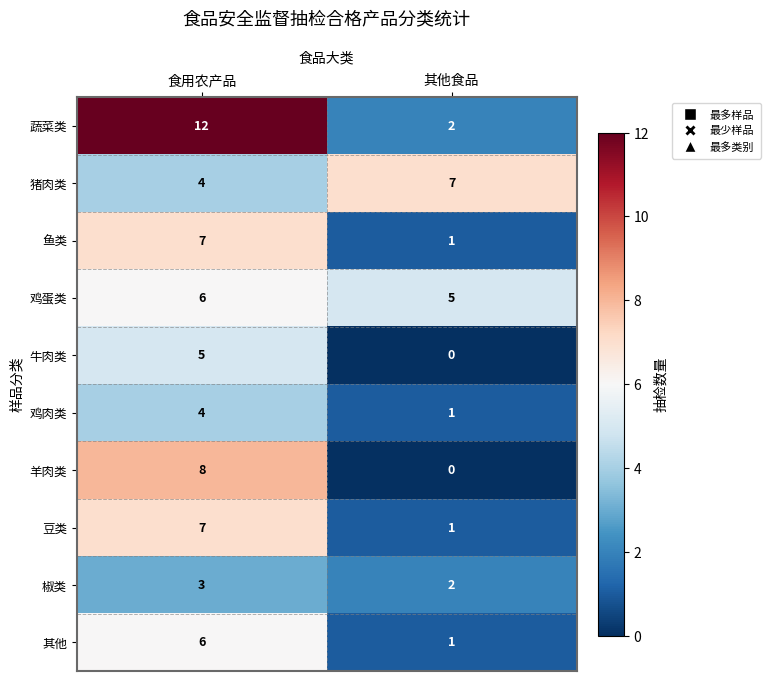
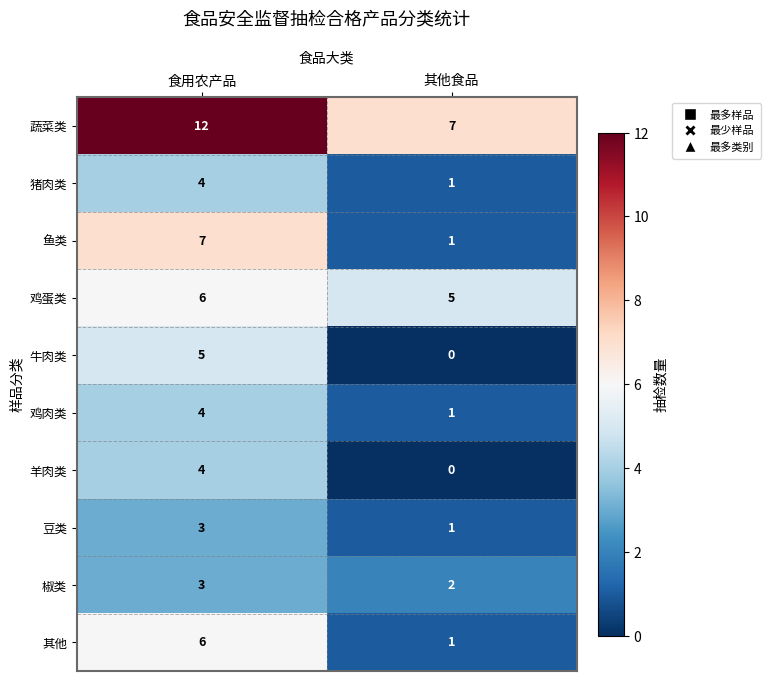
  {
    "蔬菜类": {
      "食用农产品": 12,
-     "其他食品": 2
+     "其他食品": 7
    },
    "猪肉类": {
      "食用农产品": 4,
-     "其他食品": 7
+     "其他食品": 1
    },
    "鱼类": {
      "食用农产品": 7,
      "其他食品": 1
    },
    "鸡蛋类": {
      "食用农产品": 6,
      "其他食品": 5
    },
    "牛肉类": {
      "食用农产品": 5,
      "其他食品": 0
    },
    "鸡肉类": {
      "食用农产品": 4,
      "其他食品": 1
    },
    "羊肉类": {
-     "食用农产品": 8,
+     "食用农产品": 4,
      "其他食品": 0
    },
    "豆类": {
-     "食用农产品": 7,
+     "食用农产品": 3,
      "其他食品": 1
    },
    "椒类": {
      "食用农产品": 3,
      "其他食品": 2
    },
    "其他": {
      "食用农产品": 6,
      "其他食品": 1
    }
  }
